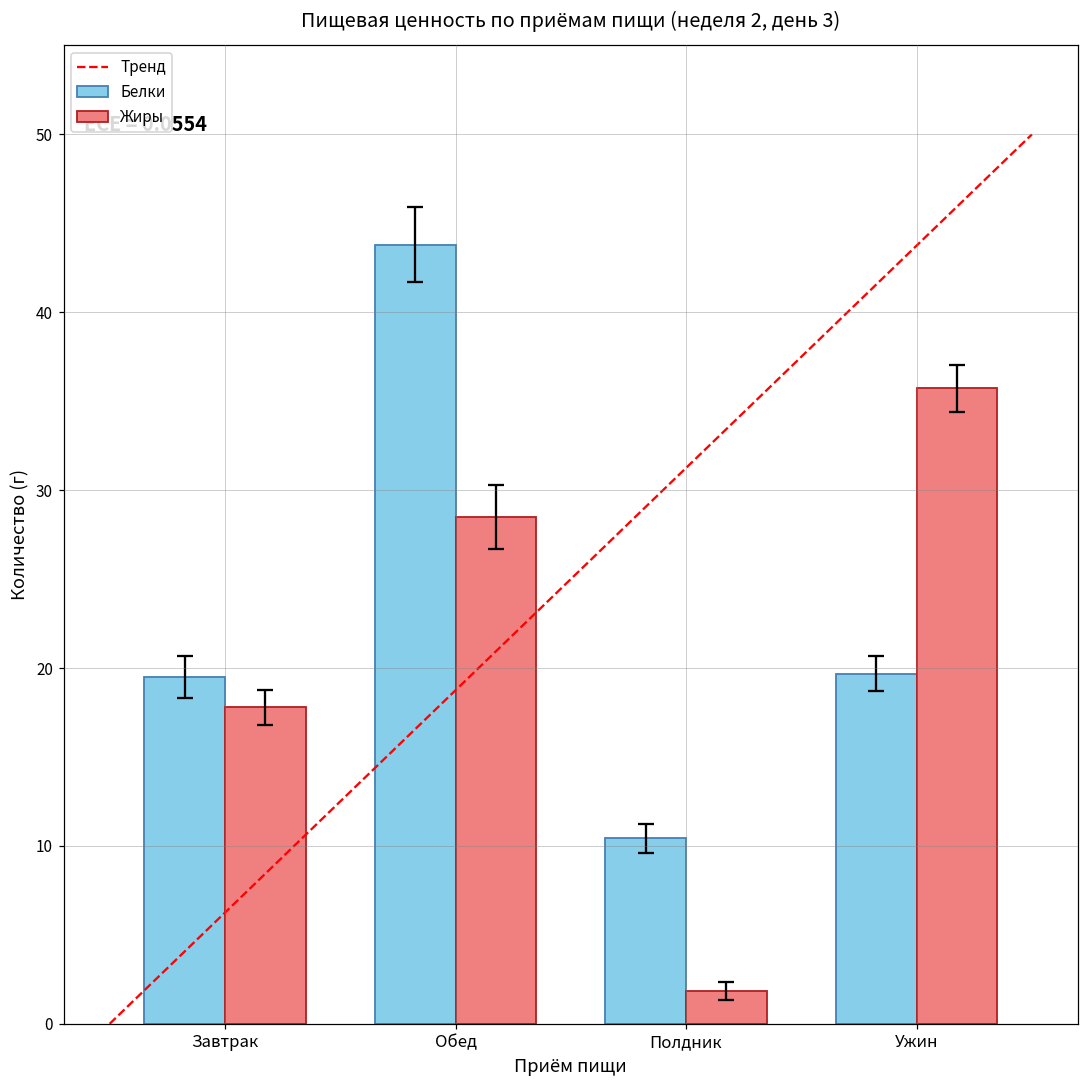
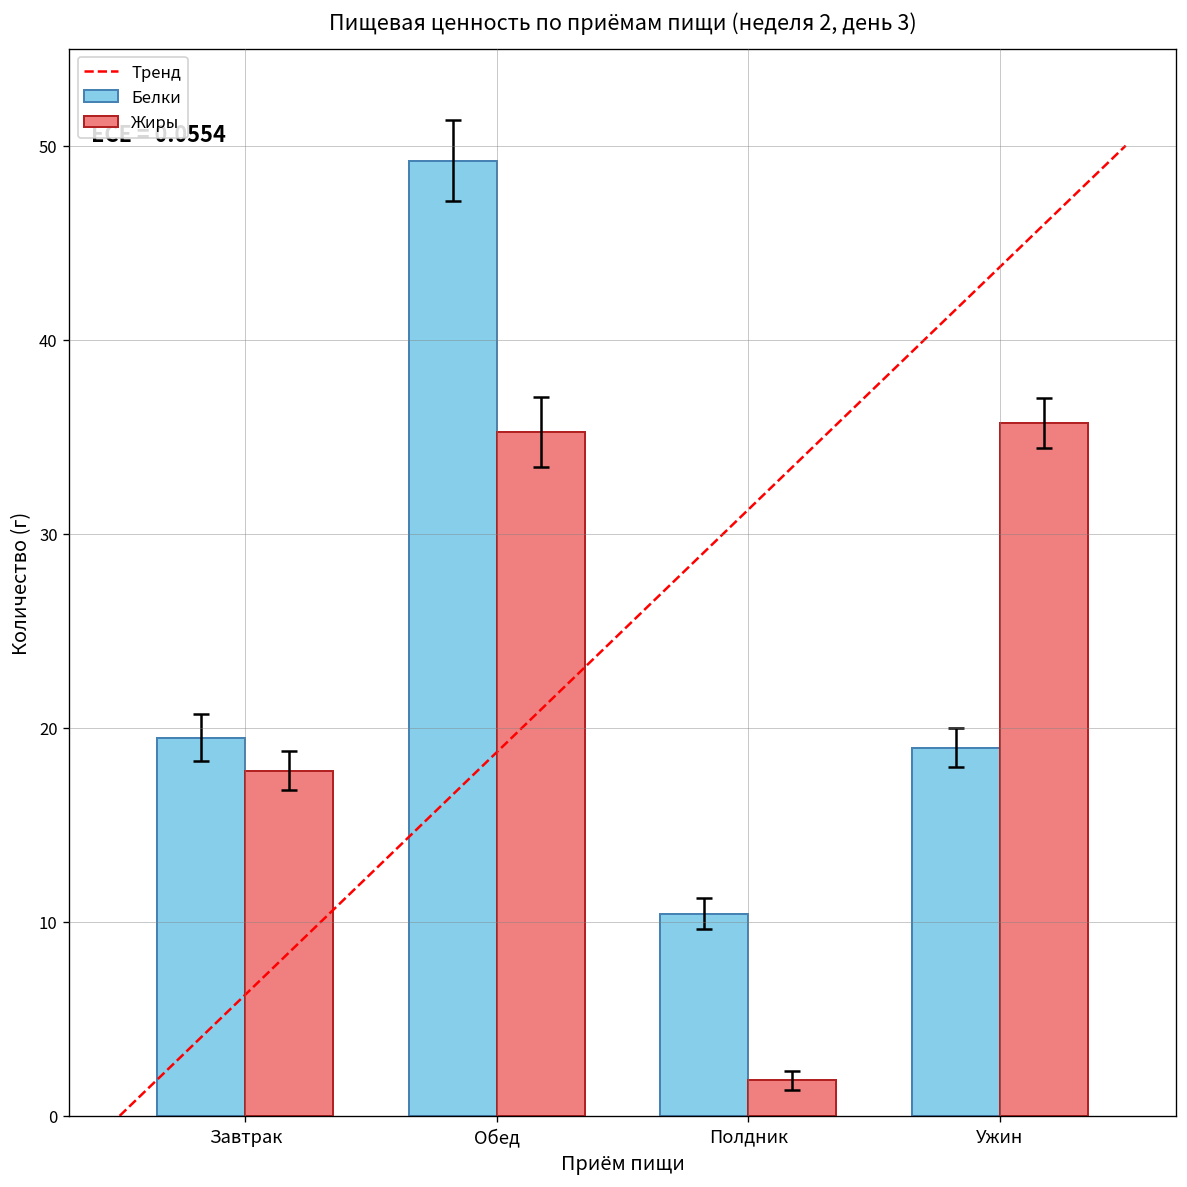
  {
    "Белки": {
      "Завтрак": 19.5,
-     "Обед": 43.8,
+     "Обед": 49.2,
      "Полдник": 10.4,
-     "Ужин": 19.7
+     "Ужин": 19.0
    },
    "Жиры": {
      "Завтрак": 17.8,
-     "Обед": 28.5,
+     "Обед": 35.2,
      "Полдник": 1.8,
      "Ужин": 35.7
    }
  }
